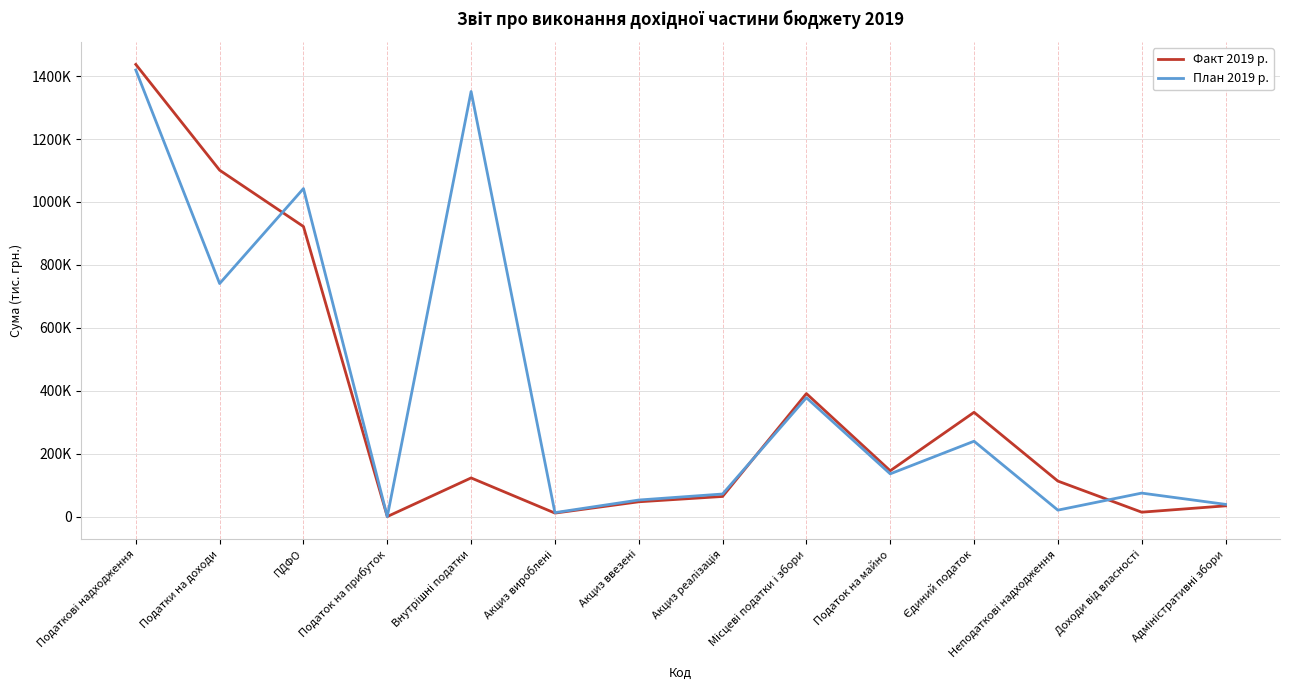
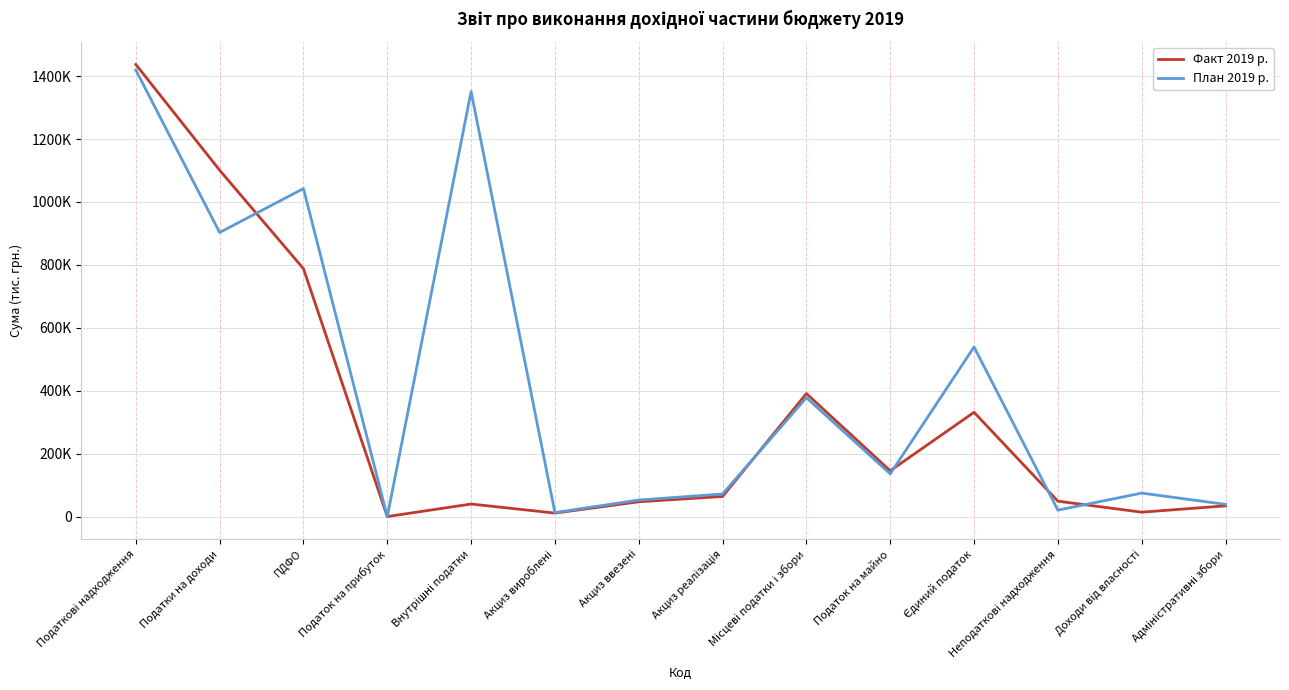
  {
    "Факт 2019 р.": {
      "Податкові надходження": 1440000,
      "Податки на доходи": 1100000,
-     "ПДФО": 920000,
-     "Внутрішні податки": 120000,
+     "ПДФО": 790000,
+     "Внутрішні податки": 40000,
      "Місцеві податки і збори": 390000,
      "Податок на майно": 150000,
      "Єдиний податок": 330000,
-     "Неподаткові надходження": 110000,
+     "Неподаткові надходження": 50000,
      "Доходи від власності": 10000
    },
    "План 2019 р.": {
      "Податкові надходження": 1420000,
-     "Податки на доходи": 740000,
+     "Податки на доходи": 900000,
      "ПДФО": 1040000,
      "Внутрішні податки": 1350000,
      "Місцеві податки і збори": 380000,
      "Податок на майно": 140000,
-     "Єдиний податок": 240000,
+     "Єдиний податок": 540000,
      "Неподаткові надходження": 20000,
      "Доходи від власності": 80000
    }
  }
